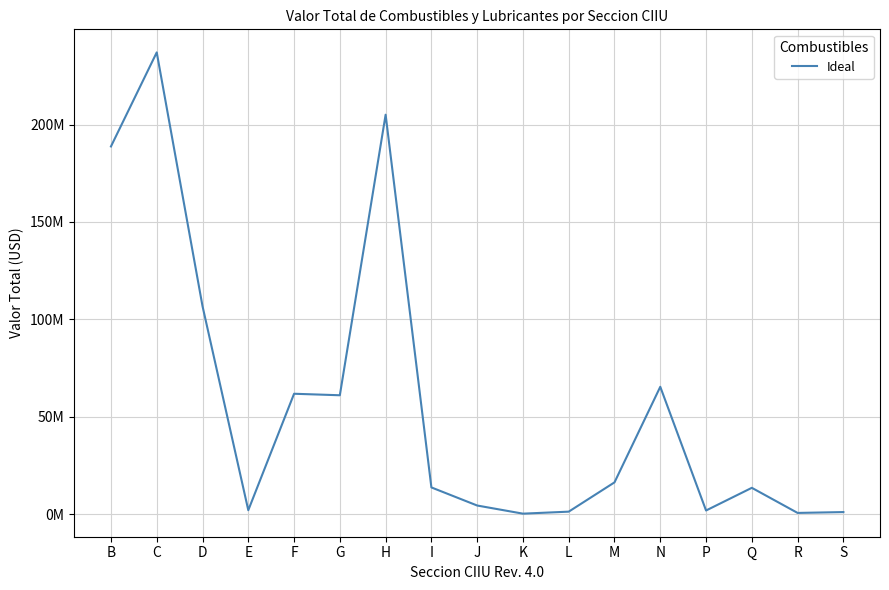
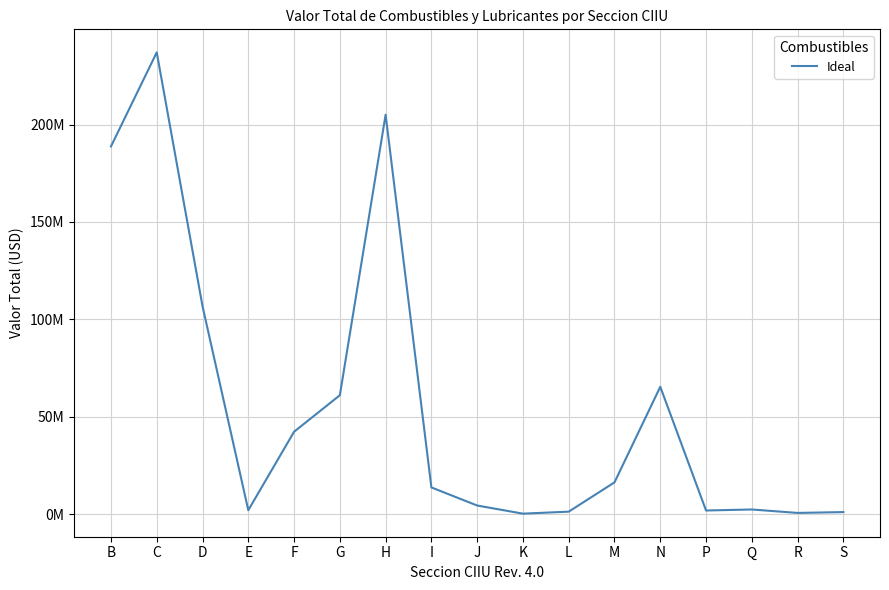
  {
    "B": 189000000,
    "C": 237000000,
    "D": 107000000,
    "E": 2000000,
-   "F": 62000000,
+   "F": 42000000,
    "G": 61000000,
    "H": 205000000,
    "I": 14000000,
    "J": 4000000,
    "K": 0,
    "L": 1000000,
    "M": 16000000,
    "N": 65000000,
    "P": 2000000,
-   "Q": 14000000,
+   "Q": 2000000,
    "R": 1000000,
    "S": 1000000
  }
